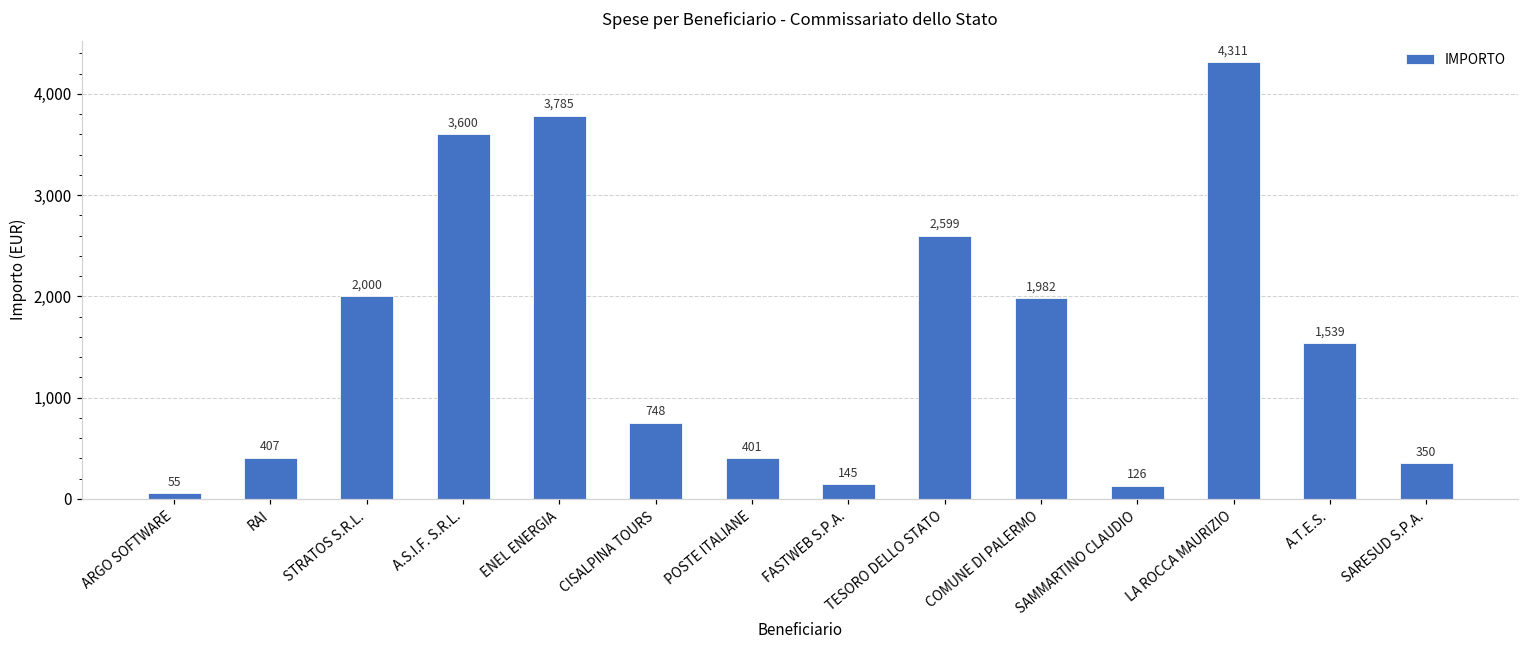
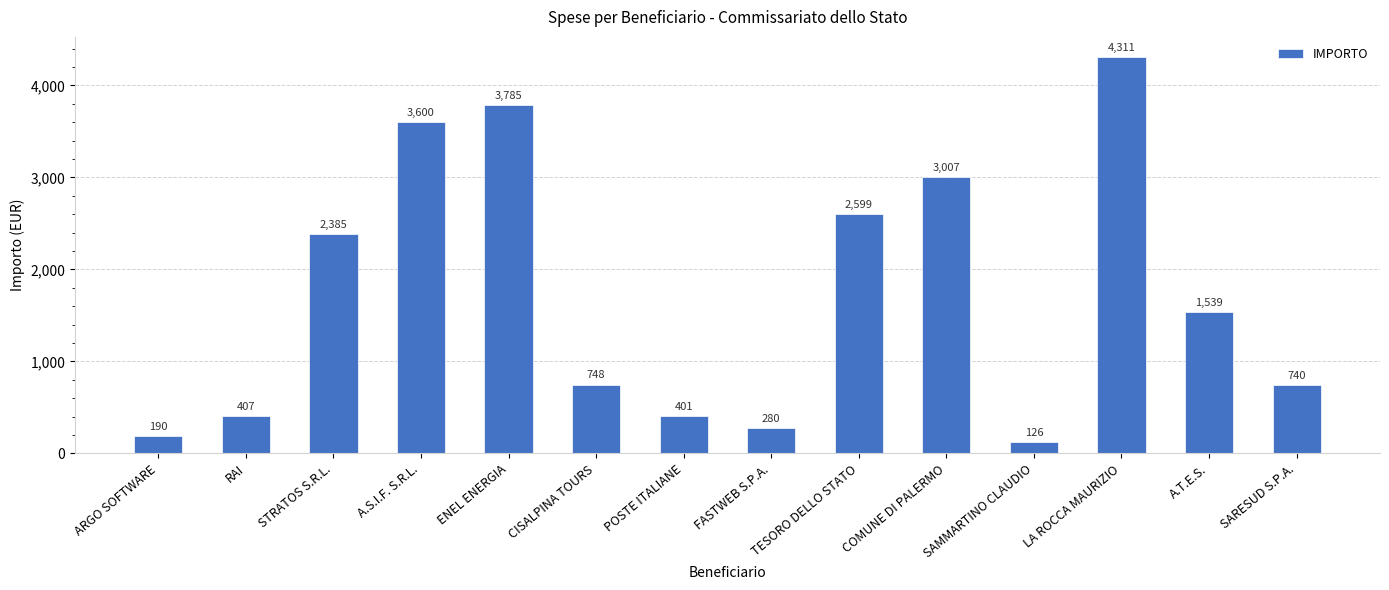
  {
-   "ARGO SOFTWARE": "55",
+   "ARGO SOFTWARE": "190",
    "RAI": "407",
-   "STRATOS S.R.L.": "2,000",
+   "STRATOS S.R.L.": "2,385",
    "A.S.I.F. S.R.L.": "3,600",
    "ENEL ENERGIA": "3,785",
    "CISALPINA TOURS": "748",
    "POSTE ITALIANE": "401",
-   "FASTWEB S.P.A.": "145",
+   "FASTWEB S.P.A.": "280",
    "TESORO DELLO STATO": "2,599",
-   "COMUNE DI PALERMO": "1,982",
+   "COMUNE DI PALERMO": "3,007",
    "SAMMARTINO CLAUDIO": "126",
    "LA ROCCA MAURIZIO": "4,311",
    "A.T.E.S.": "1,539",
-   "SARESUD S.P.A.": "350"
+   "SARESUD S.P.A.": "740"
  }
